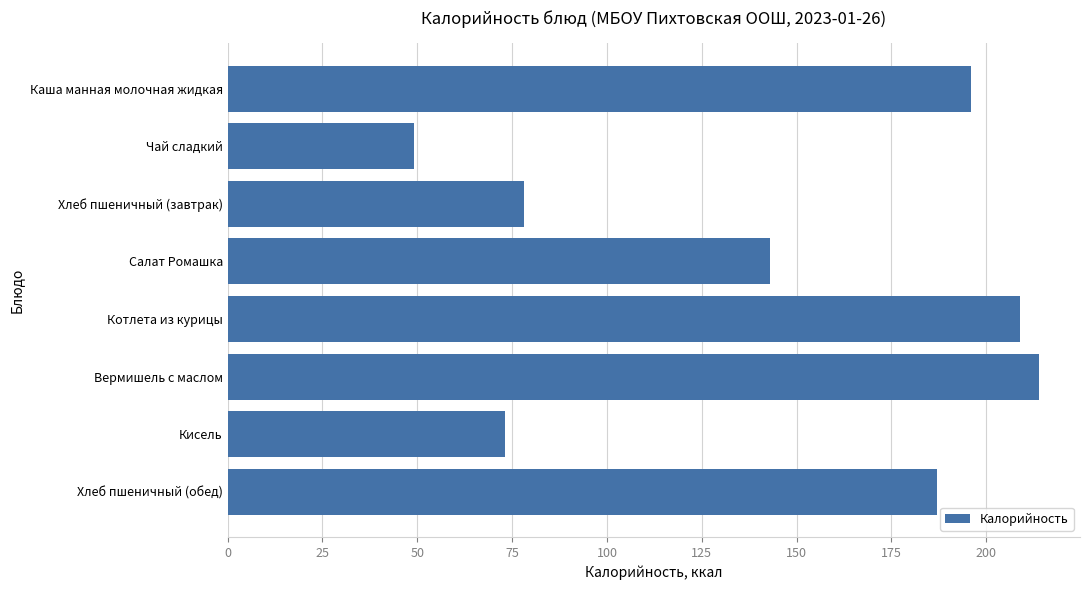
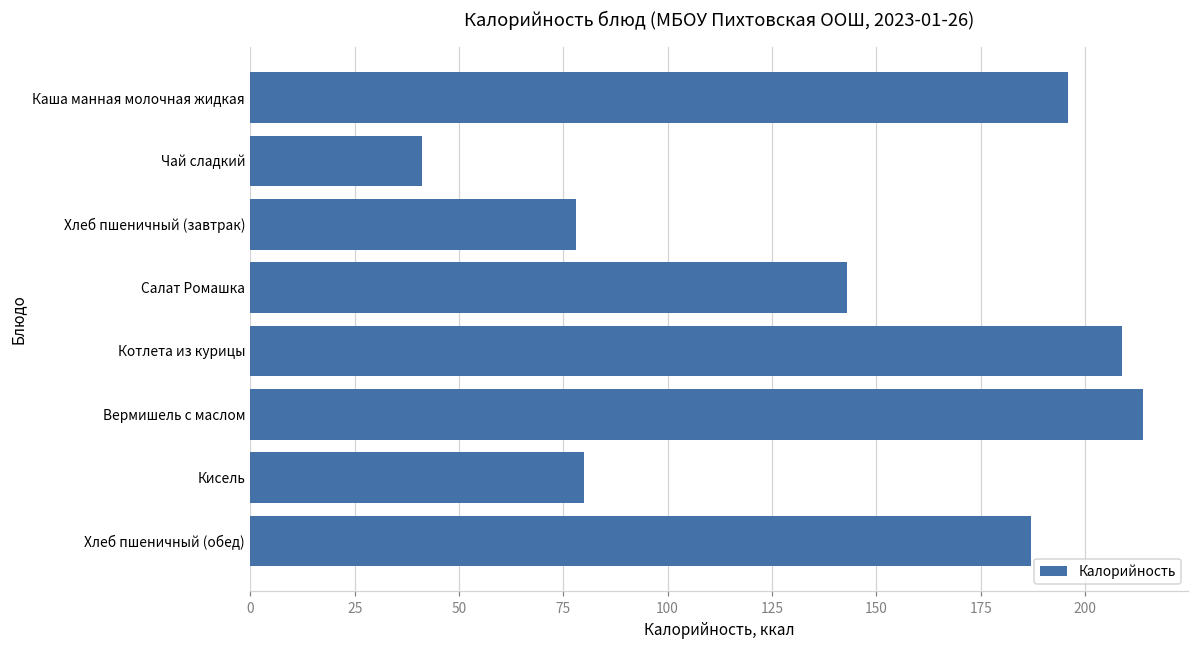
  {
    "Каша манная молочная жидкая": 196,
-   "Чай сладкий": 49,
+   "Чай сладкий": 41,
    "Хлеб пшеничный (завтрак)": 78,
    "Салат Ромашка": 143,
    "Котлета из курицы": 209,
    "Вермишель с маслом": 214,
-   "Кисель": 73,
+   "Кисель": 80,
    "Хлеб пшеничный (обед)": 187
  }
